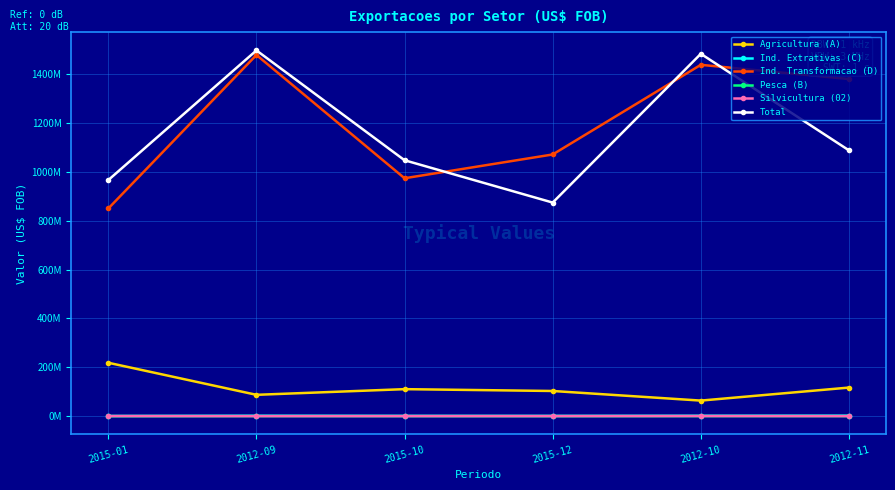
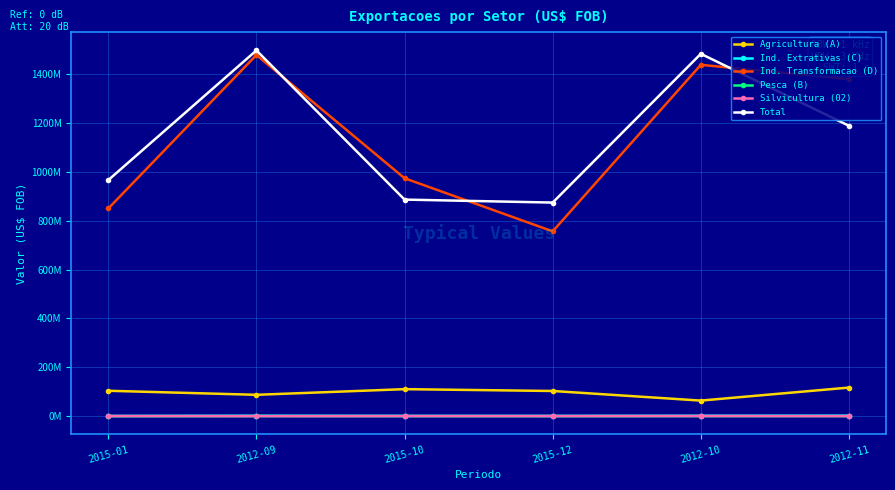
  {
    "Agricultura (A)": {
-     "2015-01": 220000000,
+     "2015-01": 100000000,
      "2012-09": 90000000,
      "2015-10": 110000000,
      "2015-12": 100000000,
      "2012-10": 60000000,
      "2012-11": 120000000
    },
    "Silvicultura (02)": {
      "2015-01": 0,
      "2012-09": 0,
      "2015-10": 0,
      "2015-12": 0,
      "2012-10": 0,
      "2012-11": 0
    },
    "Ind. Transformacao (D)": {
      "2015-01": 850000000,
      "2012-09": 1480000000,
      "2015-10": 970000000,
-     "2015-12": 1070000000,
+     "2015-12": 760000000,
      "2012-10": 1440000000
    },
    "Total": {
      "2015-01": 970000000,
      "2012-09": 1500000000,
-     "2015-10": 1050000000,
+     "2015-10": 890000000,
      "2015-12": 870000000,
      "2012-10": 1480000000,
-     "2012-11": 1090000000
+     "2012-11": 1190000000
    }
  }
